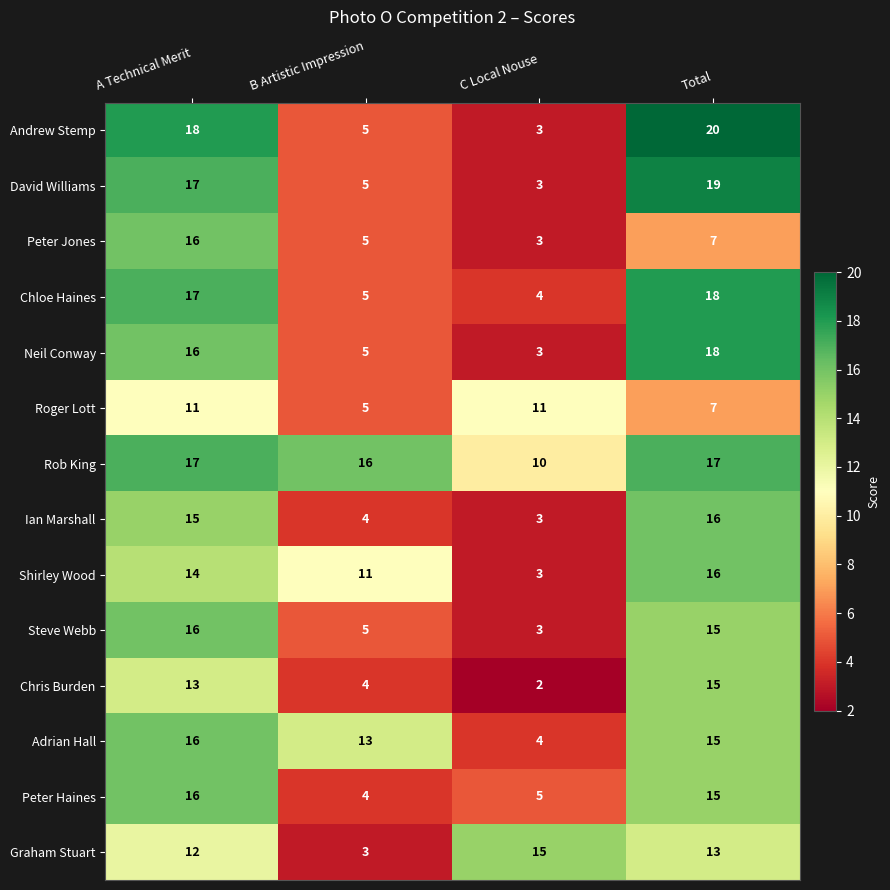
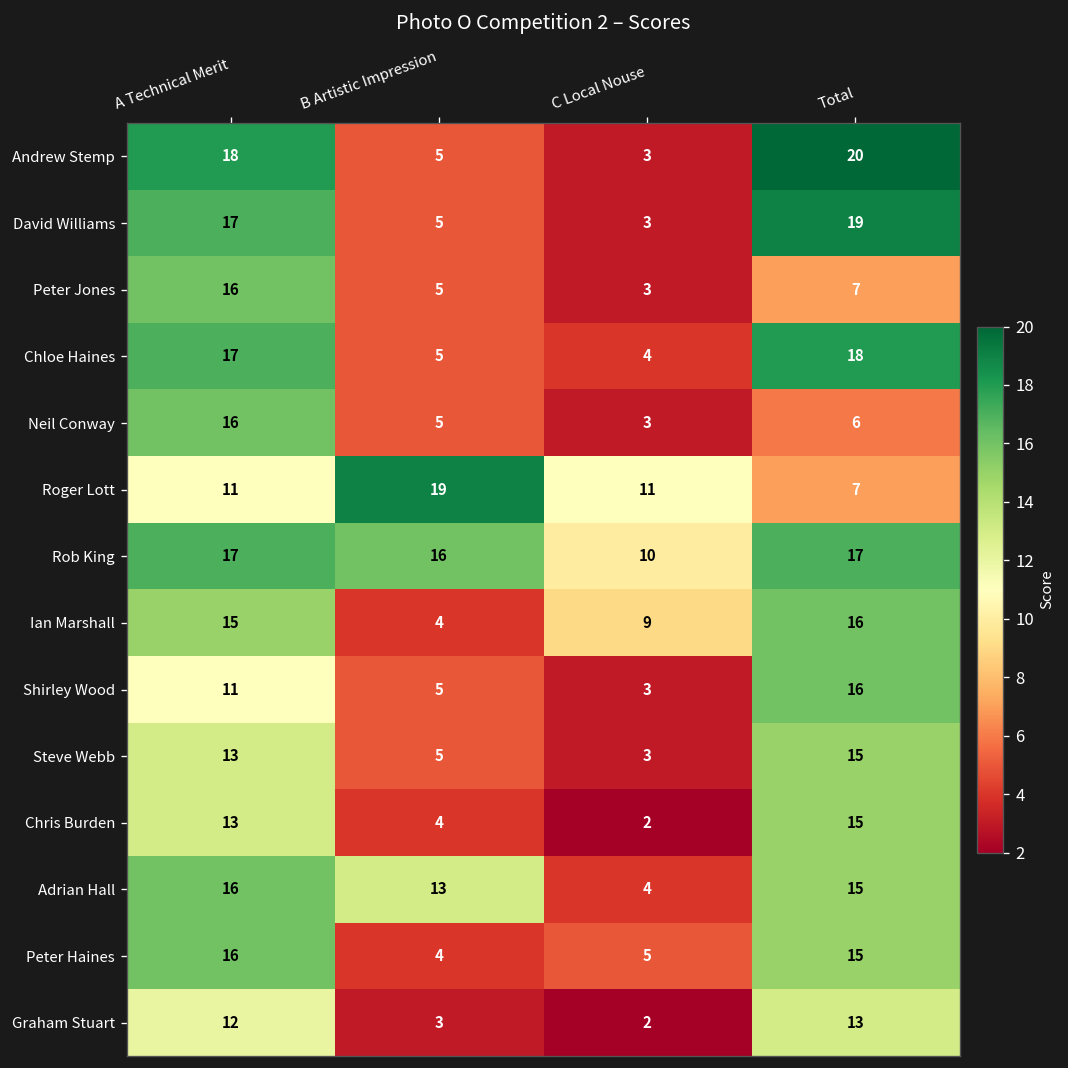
  {
    "Andrew Stemp": {
      "A Technical Merit": 18,
      "B Artistic Impression": 5,
      "C Local Nouse": 3,
      "Total": 20
    },
    "David Williams": {
      "A Technical Merit": 17,
      "B Artistic Impression": 5,
      "C Local Nouse": 3,
      "Total": 19
    },
    "Peter Jones": {
      "A Technical Merit": 16,
      "B Artistic Impression": 5,
      "C Local Nouse": 3,
      "Total": 7
    },
    "Chloe Haines": {
      "A Technical Merit": 17,
      "B Artistic Impression": 5,
      "C Local Nouse": 4,
      "Total": 18
    },
    "Neil Conway": {
      "A Technical Merit": 16,
      "B Artistic Impression": 5,
      "C Local Nouse": 3,
-     "Total": 18
+     "Total": 6
    },
    "Roger Lott": {
      "A Technical Merit": 11,
-     "B Artistic Impression": 5,
+     "B Artistic Impression": 19,
      "C Local Nouse": 11,
      "Total": 7
    },
    "Rob King": {
      "A Technical Merit": 17,
      "B Artistic Impression": 16,
      "C Local Nouse": 10,
      "Total": 17
    },
    "Ian Marshall": {
      "A Technical Merit": 15,
      "B Artistic Impression": 4,
-     "C Local Nouse": 3,
+     "C Local Nouse": 9,
      "Total": 16
    },
    "Shirley Wood": {
-     "A Technical Merit": 14,
-     "B Artistic Impression": 11,
+     "A Technical Merit": 11,
+     "B Artistic Impression": 5,
      "C Local Nouse": 3,
      "Total": 16
    },
    "Steve Webb": {
-     "A Technical Merit": 16,
+     "A Technical Merit": 13,
      "B Artistic Impression": 5,
      "C Local Nouse": 3,
      "Total": 15
    },
    "Chris Burden": {
      "A Technical Merit": 13,
      "B Artistic Impression": 4,
      "C Local Nouse": 2,
      "Total": 15
    },
    "Adrian Hall": {
      "A Technical Merit": 16,
      "B Artistic Impression": 13,
      "C Local Nouse": 4,
      "Total": 15
    },
    "Peter Haines": {
      "A Technical Merit": 16,
      "B Artistic Impression": 4,
      "C Local Nouse": 5,
      "Total": 15
    },
    "Graham Stuart": {
      "A Technical Merit": 12,
      "B Artistic Impression": 3,
-     "C Local Nouse": 15,
+     "C Local Nouse": 2,
      "Total": 13
    }
  }
